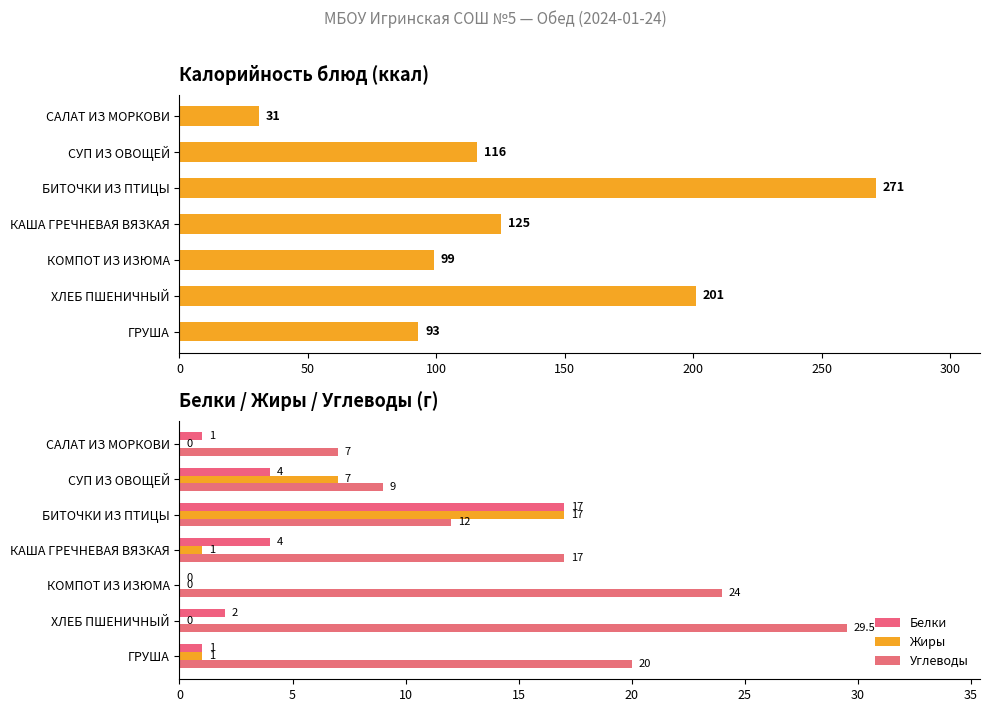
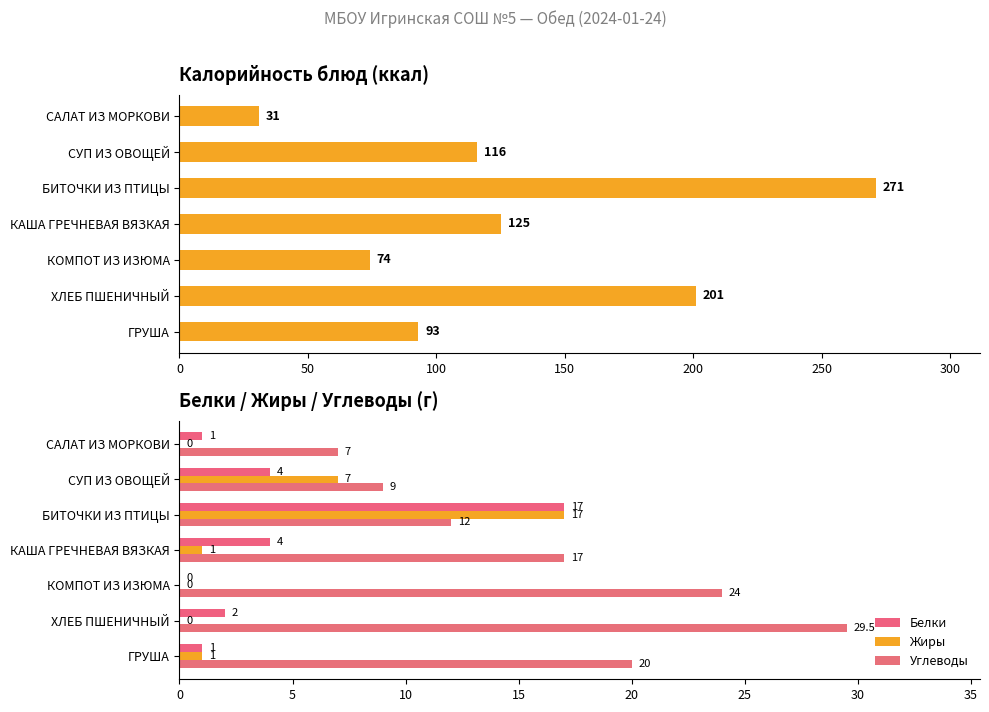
  {
    "Калорийность блюд (ккал)": {
      "САЛАТ ИЗ МОРКОВИ": 31,
      "СУП ИЗ ОВОЩЕЙ": 116,
      "БИТОЧКИ ИЗ ПТИЦЫ": 271,
      "КАША ГРЕЧНЕВАЯ ВЯЗКАЯ": 125,
-     "КОМПОТ ИЗ ИЗЮМА": 99,
+     "КОМПОТ ИЗ ИЗЮМА": 74,
      "ХЛЕБ ПШЕНИЧНЫЙ": 201,
      "ГРУША": 93
    },
    "Белки / Жиры / Углеводы (г)": {
      "Жиры": {
        "САЛАТ ИЗ МОРКОВИ": 0,
        "СУП ИЗ ОВОЩЕЙ": 7,
        "КАША ГРЕЧНЕВАЯ ВЯЗКАЯ": 1,
        "ХЛЕБ ПШЕНИЧНЫЙ": 0
      }
    }
  }
